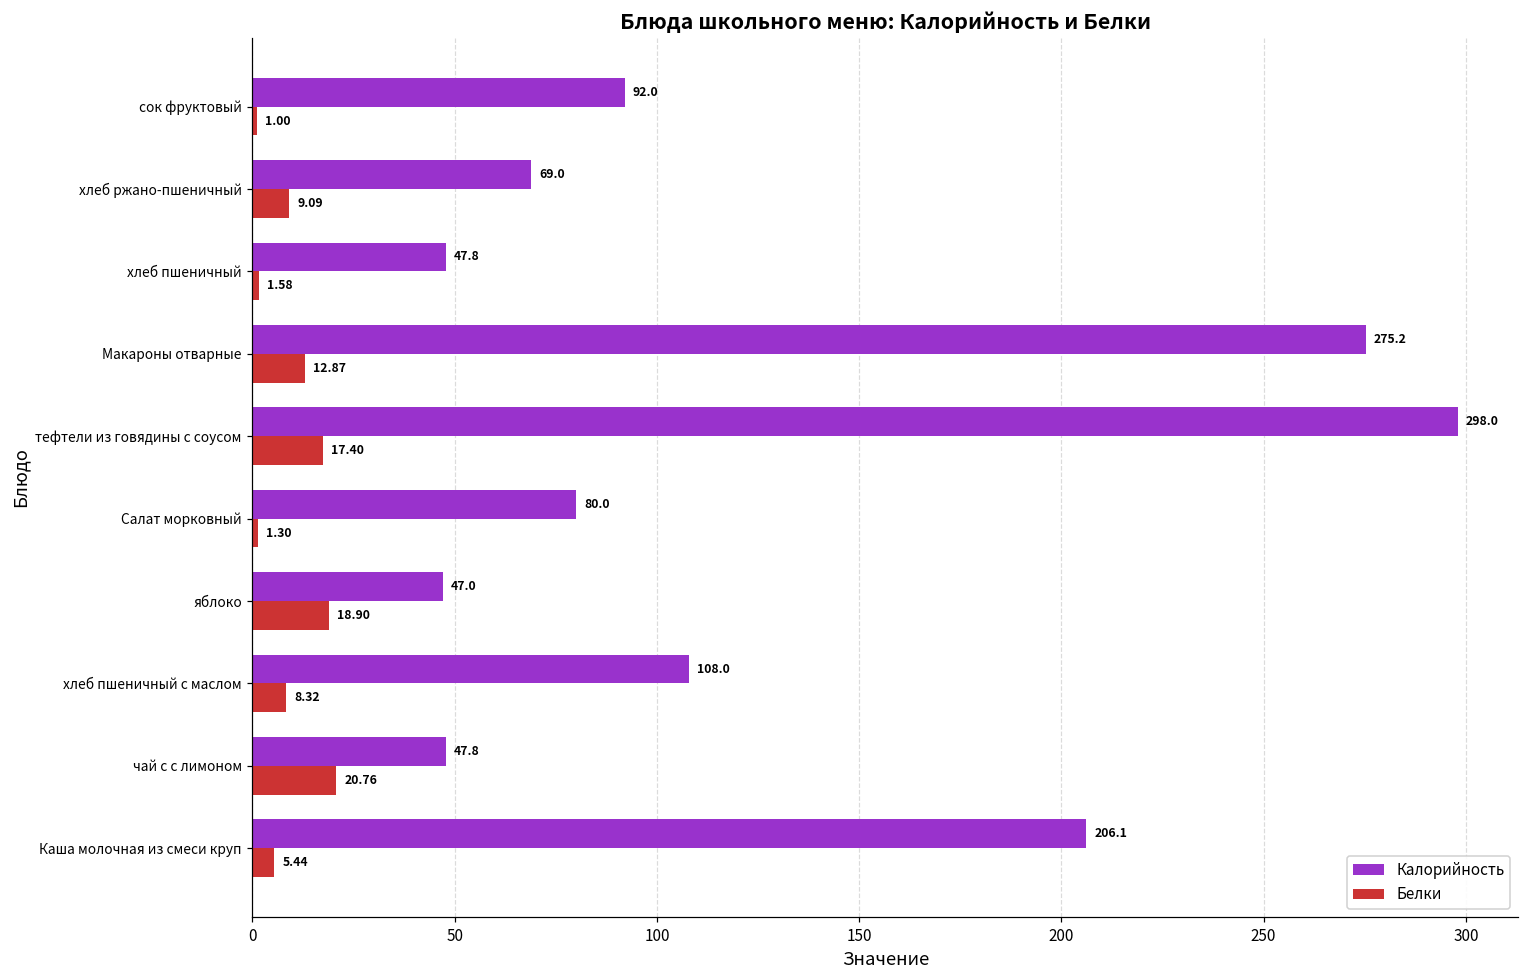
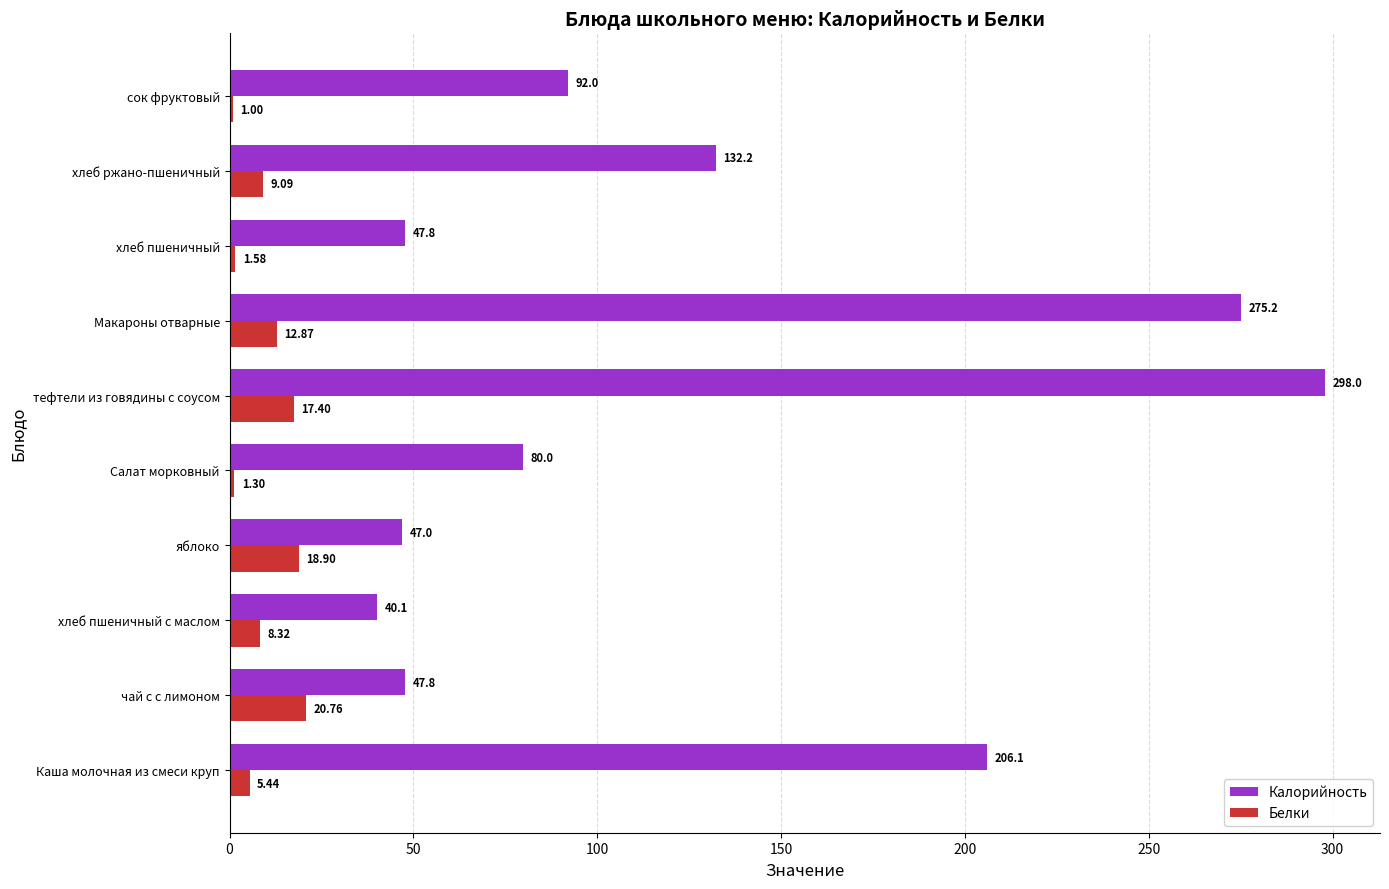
  {
    "Калорийность": {
      "сок фруктовый": 92.0,
-     "хлеб ржано-пшеничный": 69.0,
+     "хлеб ржано-пшеничный": 132.2,
      "хлеб пшеничный": 47.8,
      "Макароны отварные": 275.2,
      "тефтели из говядины с соусом": 298.0,
      "Салат морковный": 80.0,
      "яблоко": 47.0,
-     "хлеб пшеничный с маслом": 108.0,
+     "хлеб пшеничный с маслом": 40.1,
      "чай с с лимоном": 47.8,
      "Каша молочная из смеси круп": 206.1
    },
    "Белки": {
      "сок фруктовый": 1.00,
      "хлеб ржано-пшеничный": 9.09,
      "хлеб пшеничный": 1.58,
      "Макароны отварные": 12.87,
      "тефтели из говядины с соусом": 17.40,
      "Салат морковный": 1.30,
      "яблоко": 18.90,
      "хлеб пшеничный с маслом": 8.32,
      "чай с с лимоном": 20.76,
      "Каша молочная из смеси круп": 5.44
    }
  }
